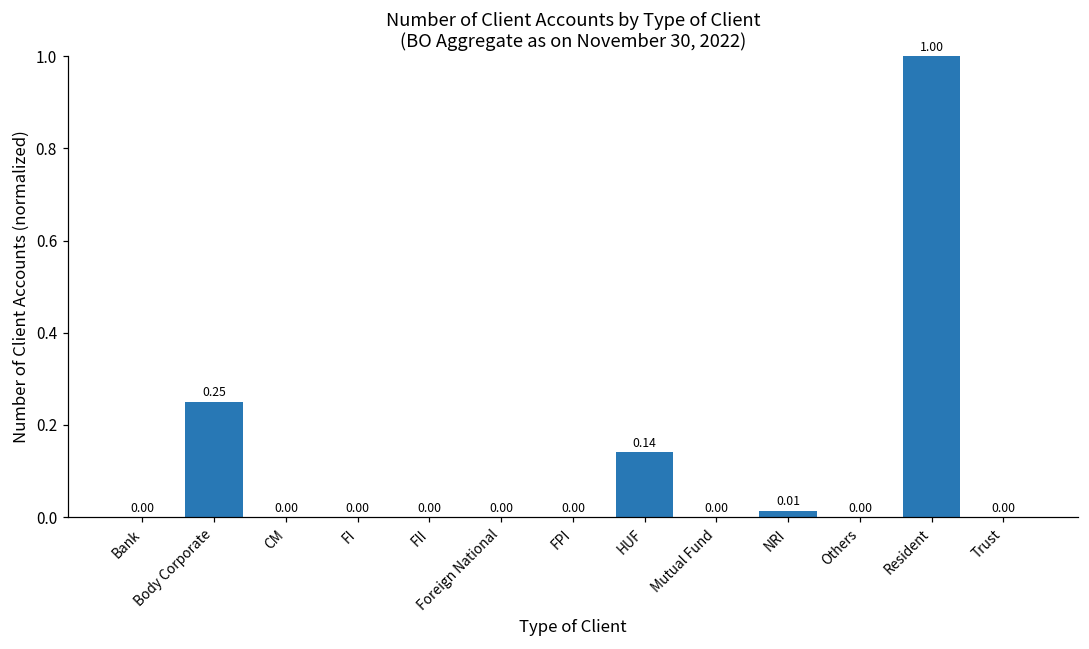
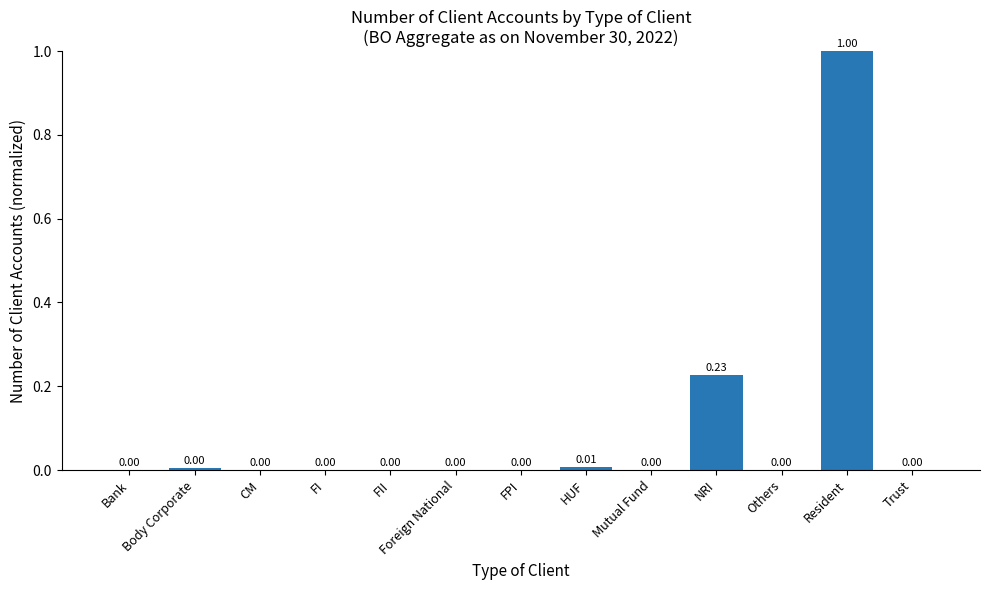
  {
    "Bank": 0.00,
-   "Body Corporate": 0.25,
+   "Body Corporate": 0.00,
    "CM": 0.00,
    "FI": 0.00,
    "FII": 0.00,
    "Foreign National": 0.00,
    "FPI": 0.00,
-   "HUF": 0.14,
+   "HUF": 0.01,
    "Mutual Fund": 0.00,
-   "NRI": 0.01,
+   "NRI": 0.23,
    "Others": 0.00,
    "Resident": 1.00,
    "Trust": 0.00
  }
